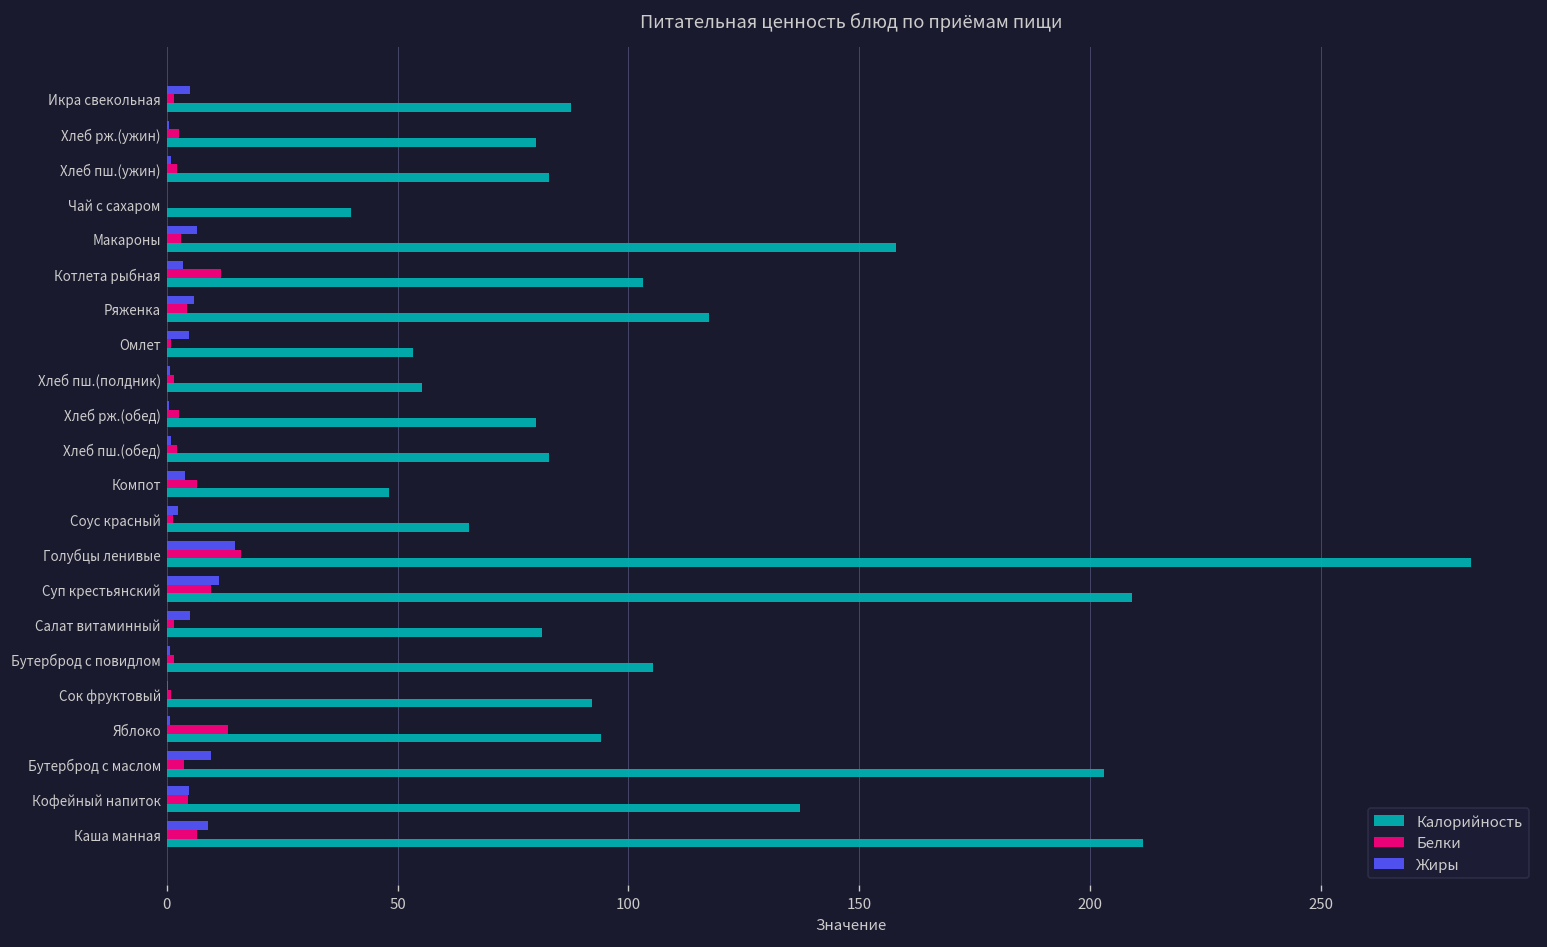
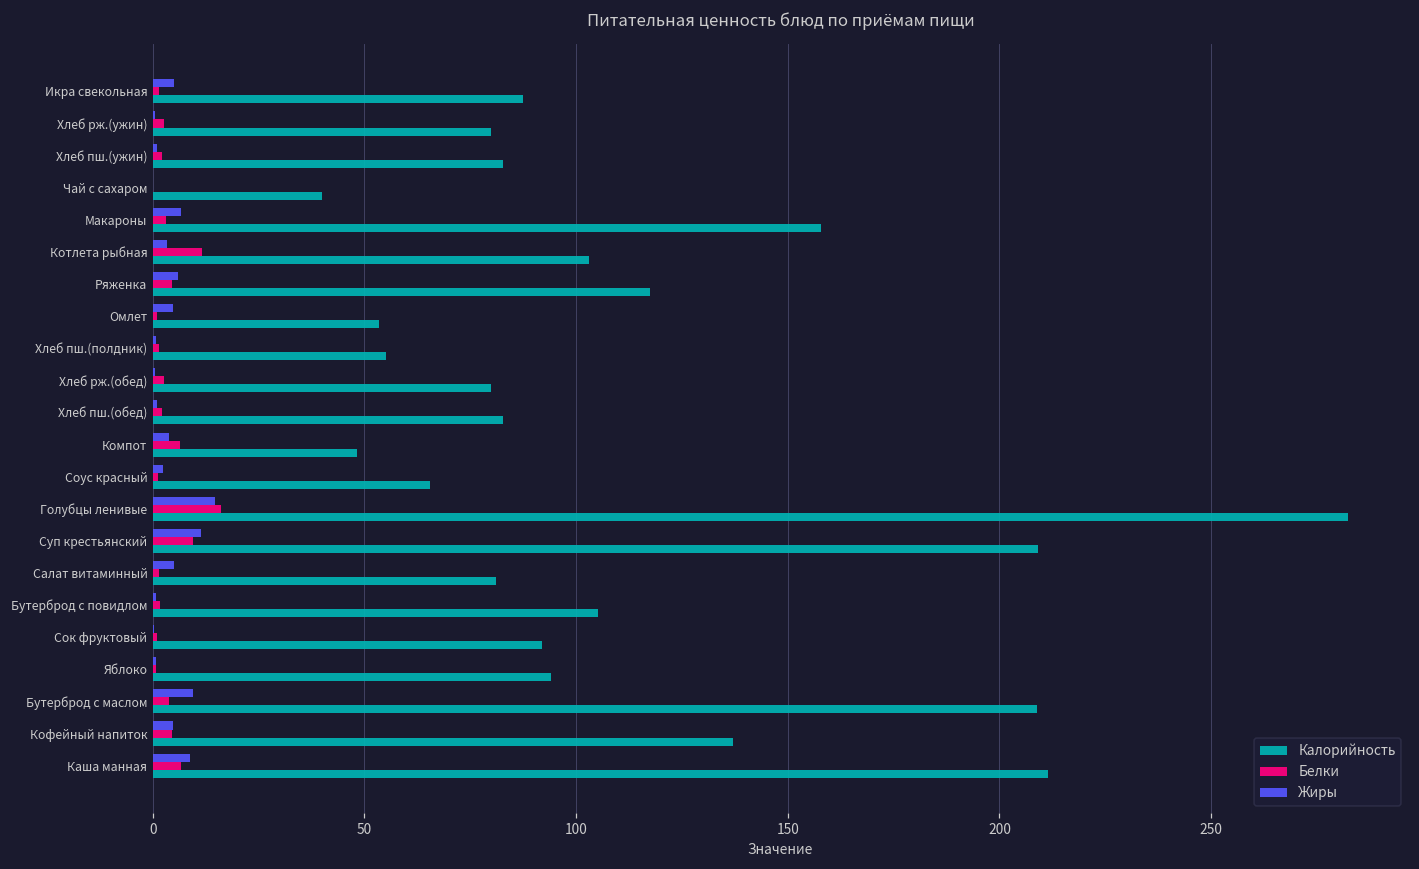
  {
    "Калорийность": {
      "Икра свекольная": 87,
      "Хлеб рж.(ужин)": 80,
      "Хлеб пш.(ужин)": 83,
      "Чай с сахаром": 40,
      "Макароны": 158,
      "Котлета рыбная": 103,
      "Ряженка": 117,
      "Омлет": 53,
      "Хлеб пш.(полдник)": 55,
      "Хлеб рж.(обед)": 80,
      "Хлеб пш.(обед)": 83,
      "Компот": 48,
      "Соус красный": 66,
      "Голубцы ленивые": 282,
      "Суп крестьянский": 209,
      "Салат витаминный": 81,
      "Бутерброд с повидлом": 105,
      "Сок фруктовый": 92,
      "Яблоко": 94,
-     "Бутерброд с маслом": 203,
+     "Бутерброд с маслом": 209,
      "Кофейный напиток": 137,
      "Каша манная": 211
    },
    "Белки": {
      "Икра свекольная": 2,
      "Хлеб рж.(ужин)": 3,
      "Хлеб пш.(ужин)": 2,
      "Чай с сахаром": 0,
      "Макароны": 3,
      "Котлета рыбная": 12,
      "Ряженка": 5,
      "Омлет": 1,
      "Хлеб пш.(полдник)": 2,
      "Хлеб рж.(обед)": 3,
      "Хлеб пш.(обед)": 2,
      "Компот": 7,
      "Соус красный": 1,
      "Голубцы ленивые": 16,
      "Суп крестьянский": 10,
      "Салат витаминный": 2,
      "Бутерброд с повидлом": 2,
      "Сок фруктовый": 1,
-     "Яблоко": 13,
+     "Яблоко": 1,
      "Бутерброд с маслом": 4,
      "Кофейный напиток": 5,
      "Каша манная": 7
    },
    "Жиры": {
      "Икра свекольная": 5,
      "Хлеб пш.(ужин)": 1,
      "Чай с сахаром": 0,
      "Макароны": 7,
      "Котлета рыбная": 3,
      "Ряженка": 6,
      "Омлет": 5,
      "Хлеб пш.(полдник)": 1,
      "Хлеб пш.(обед)": 1,
      "Компот": 4,
      "Соус красный": 2,
      "Голубцы ленивые": 15,
      "Суп крестьянский": 11,
      "Салат витаминный": 5,
      "Бутерброд с повидлом": 1,
      "Яблоко": 1,
      "Бутерброд с маслом": 10,
      "Кофейный напиток": 5,
      "Каша манная": 9
    }
  }
